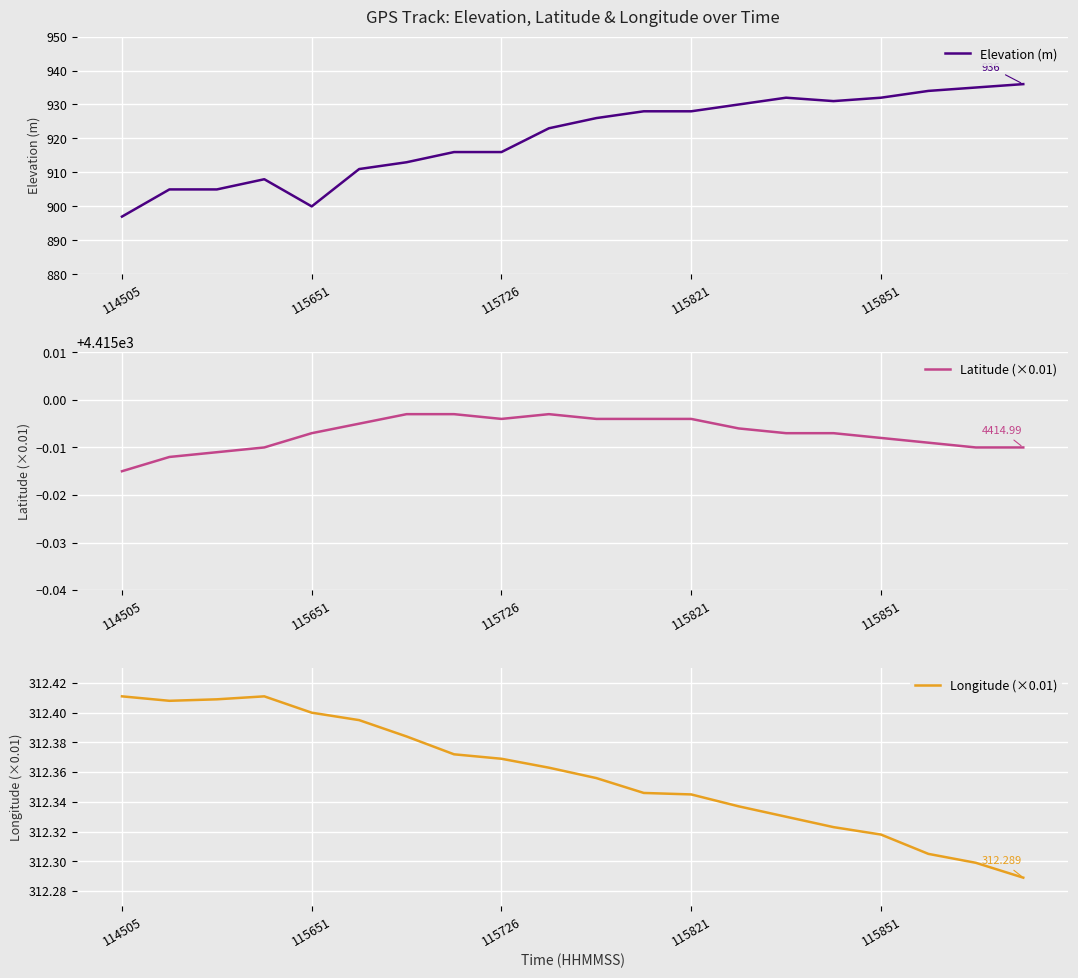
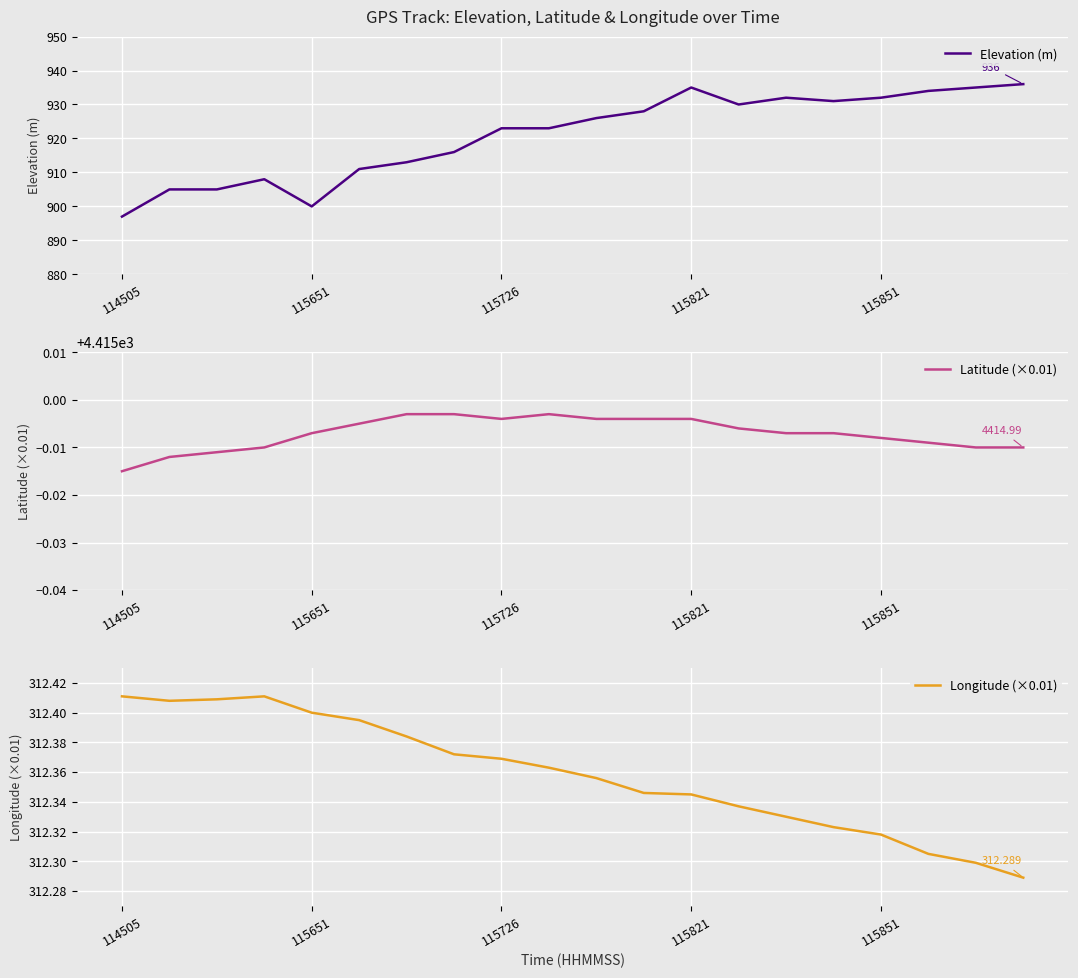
  {
    "GPS Track: Elevation, Latitude & Longitude over Time": {
      "114505": 897,
      "115651": 900,
-     "115726": 916,
-     "115821": 928,
+     "115726": 923,
+     "115821": 935,
      "115851": 932
    }
  }
